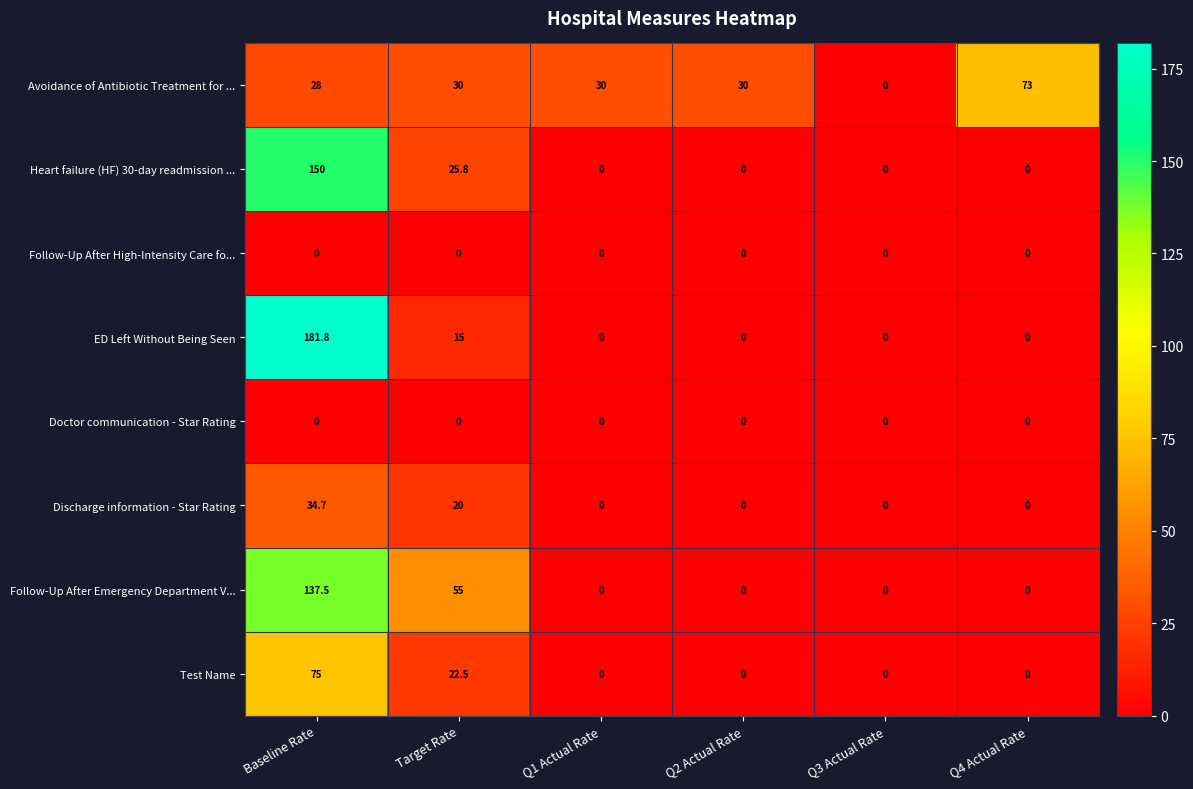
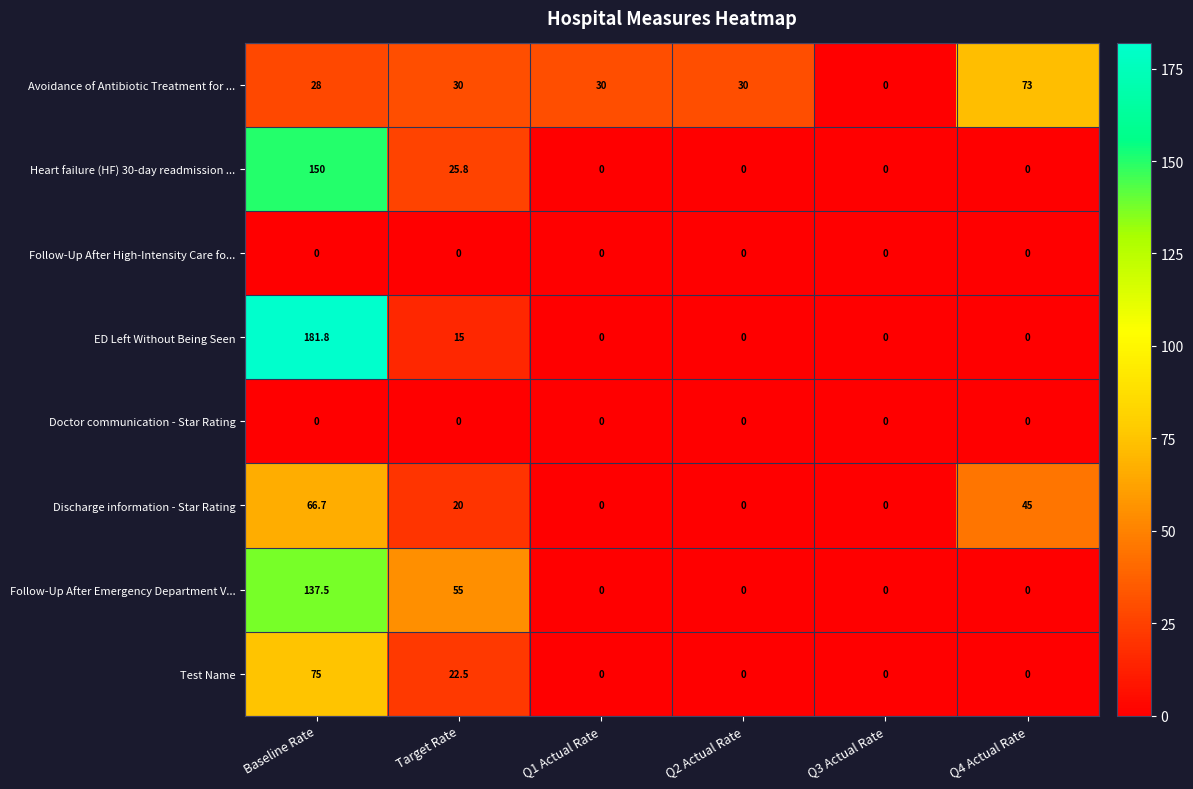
  {
    "Avoidance of Antibiotic Treatment for ...": {
      "Baseline Rate": 28,
      "Target Rate": 30,
      "Q1 Actual Rate": 30,
      "Q2 Actual Rate": 30,
      "Q3 Actual Rate": 0,
      "Q4 Actual Rate": 73
    },
    "Heart failure (HF) 30-day readmission ...": {
      "Baseline Rate": 150,
      "Target Rate": 25.8,
      "Q1 Actual Rate": 0,
      "Q2 Actual Rate": 0,
      "Q3 Actual Rate": 0,
      "Q4 Actual Rate": 0
    },
    "Follow-Up After High-Intensity Care fo...": {
      "Baseline Rate": 0,
      "Target Rate": 0,
      "Q1 Actual Rate": 0,
      "Q2 Actual Rate": 0,
      "Q3 Actual Rate": 0,
      "Q4 Actual Rate": 0
    },
    "ED Left Without Being Seen": {
      "Baseline Rate": 181.8,
      "Target Rate": 15,
      "Q1 Actual Rate": 0,
      "Q2 Actual Rate": 0,
      "Q3 Actual Rate": 0,
      "Q4 Actual Rate": 0
    },
    "Doctor communication - Star Rating": {
      "Baseline Rate": 0,
      "Target Rate": 0,
      "Q1 Actual Rate": 0,
      "Q2 Actual Rate": 0,
      "Q3 Actual Rate": 0,
      "Q4 Actual Rate": 0
    },
    "Discharge information - Star Rating": {
-     "Baseline Rate": 34.7,
+     "Baseline Rate": 66.7,
      "Target Rate": 20,
      "Q1 Actual Rate": 0,
      "Q2 Actual Rate": 0,
      "Q3 Actual Rate": 0,
-     "Q4 Actual Rate": 0
+     "Q4 Actual Rate": 45
    },
    "Follow-Up After Emergency Department V...": {
      "Baseline Rate": 137.5,
      "Target Rate": 55,
      "Q1 Actual Rate": 0,
      "Q2 Actual Rate": 0,
      "Q3 Actual Rate": 0,
      "Q4 Actual Rate": 0
    },
    "Test Name": {
      "Baseline Rate": 75,
      "Target Rate": 22.5,
      "Q1 Actual Rate": 0,
      "Q2 Actual Rate": 0,
      "Q3 Actual Rate": 0,
      "Q4 Actual Rate": 0
    }
  }
